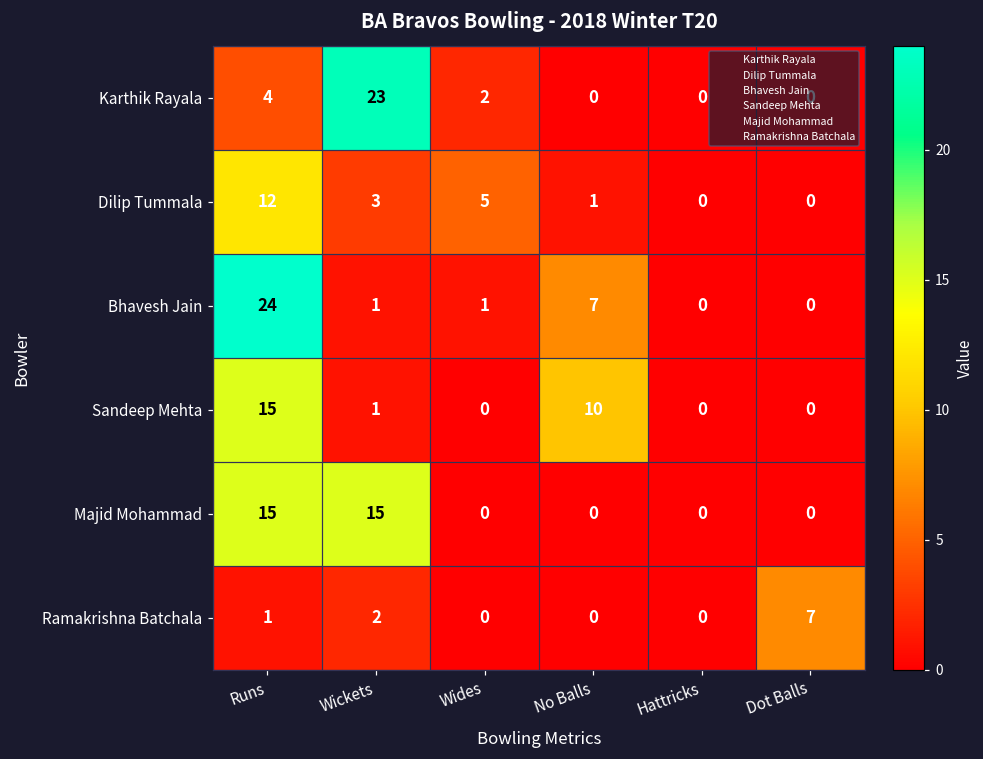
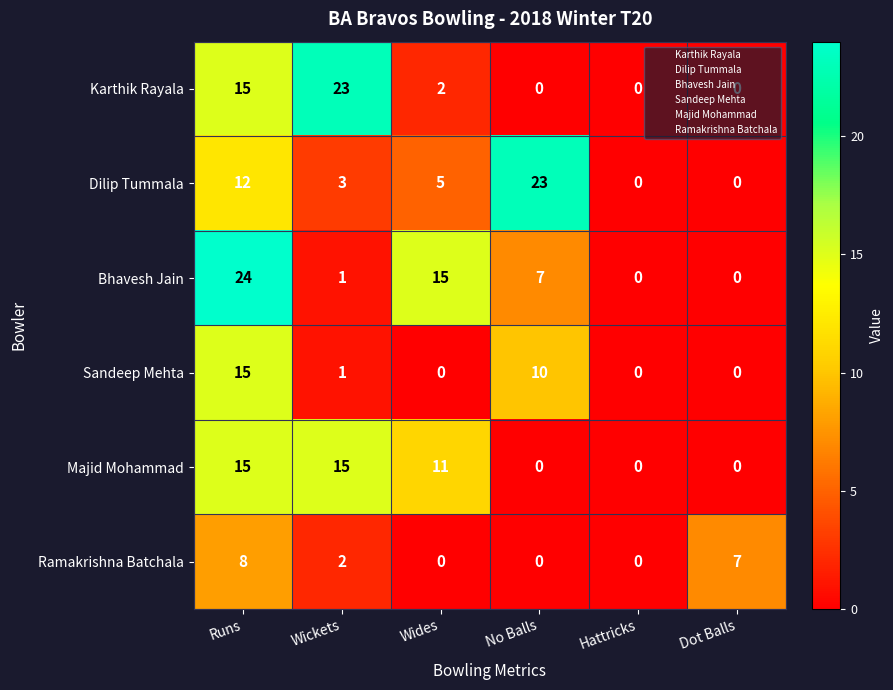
  {
    "Karthik Rayala": {
-     "Runs": 4,
+     "Runs": 15,
      "Wickets": 23,
      "Wides": 2,
      "No Balls": 0,
      "Hattricks": 0
    },
    "Dilip Tummala": {
      "Runs": 12,
      "Wickets": 3,
      "Wides": 5,
-     "No Balls": 1,
+     "No Balls": 23,
      "Hattricks": 0,
      "Dot Balls": 0
    },
    "Bhavesh Jain": {
      "Runs": 24,
      "Wickets": 1,
-     "Wides": 1,
+     "Wides": 15,
      "No Balls": 7,
      "Hattricks": 0,
      "Dot Balls": 0
    },
    "Sandeep Mehta": {
      "Runs": 15,
      "Wickets": 1,
      "Wides": 0,
      "No Balls": 10,
      "Hattricks": 0,
      "Dot Balls": 0
    },
    "Majid Mohammad": {
      "Runs": 15,
      "Wickets": 15,
-     "Wides": 0,
+     "Wides": 11,
      "No Balls": 0,
      "Hattricks": 0,
      "Dot Balls": 0
    },
    "Ramakrishna Batchala": {
-     "Runs": 1,
+     "Runs": 8,
      "Wickets": 2,
      "Wides": 0,
      "No Balls": 0,
      "Hattricks": 0,
      "Dot Balls": 7
    }
  }
